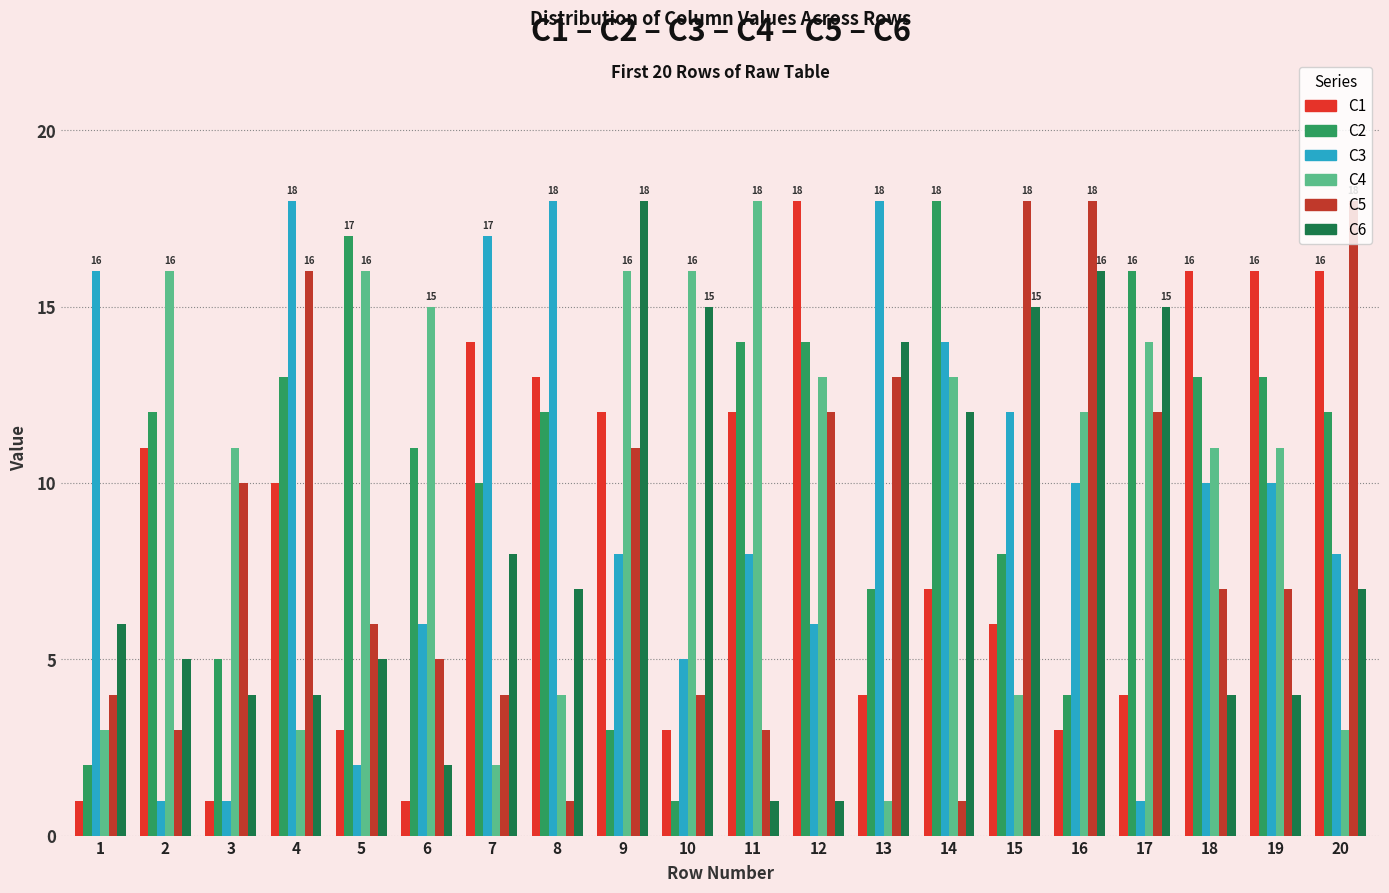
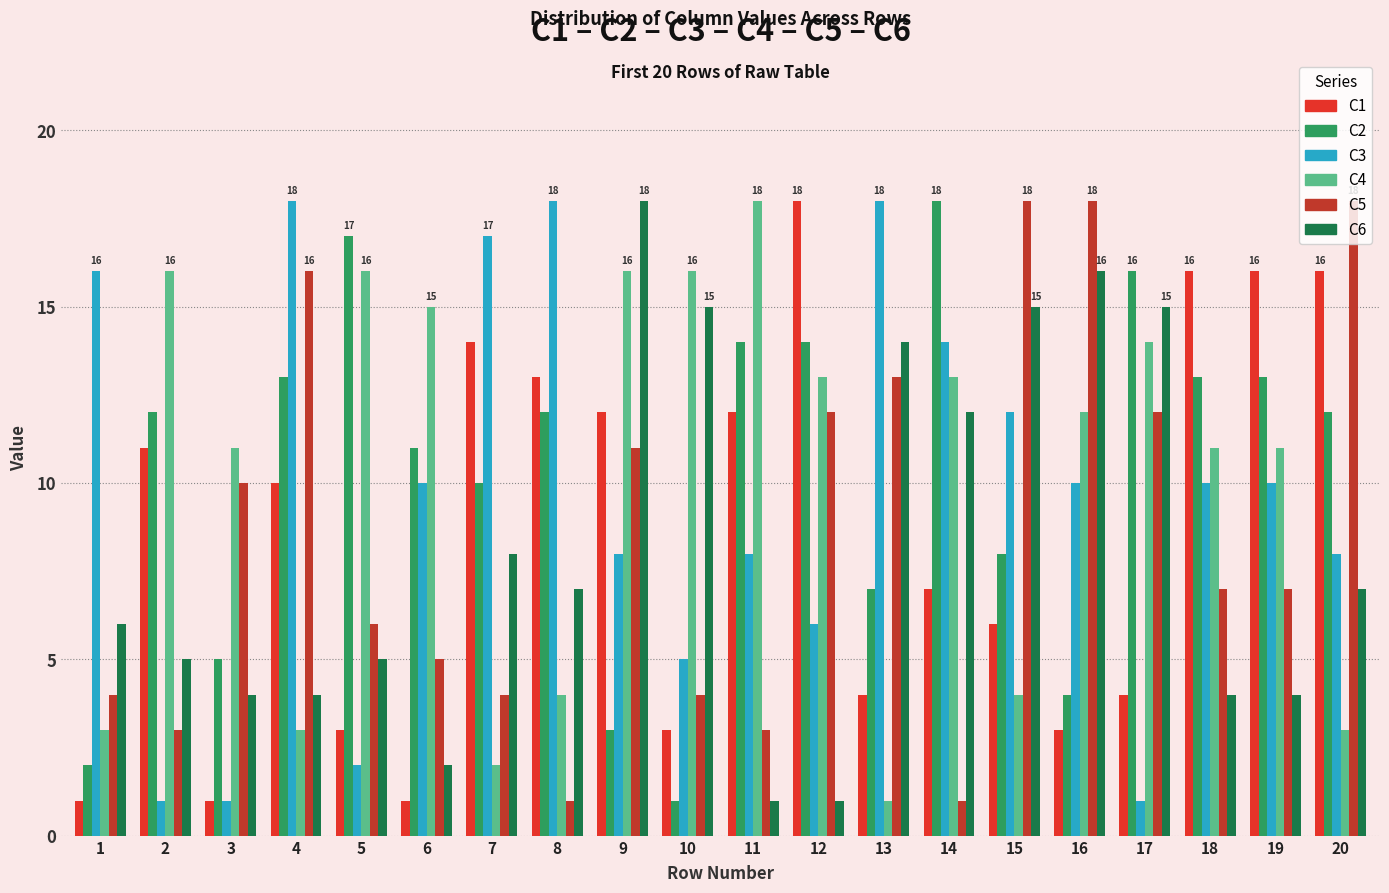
  {
    "C3": {
      "2": 1,
      "3": 1,
      "5": 2,
-     "6": 6,
+     "6": 10,
      "9": 8,
      "10": 5,
      "11": 8,
      "12": 6,
      "14": 14,
      "15": 12,
      "16": 10,
      "17": 1,
      "18": 10,
      "19": 10,
      "20": 8
    },
    "C4": {
      "2": 16,
      "5": 16,
      "6": 15,
      "9": 16,
      "10": 16,
      "11": 18
    }
  }
